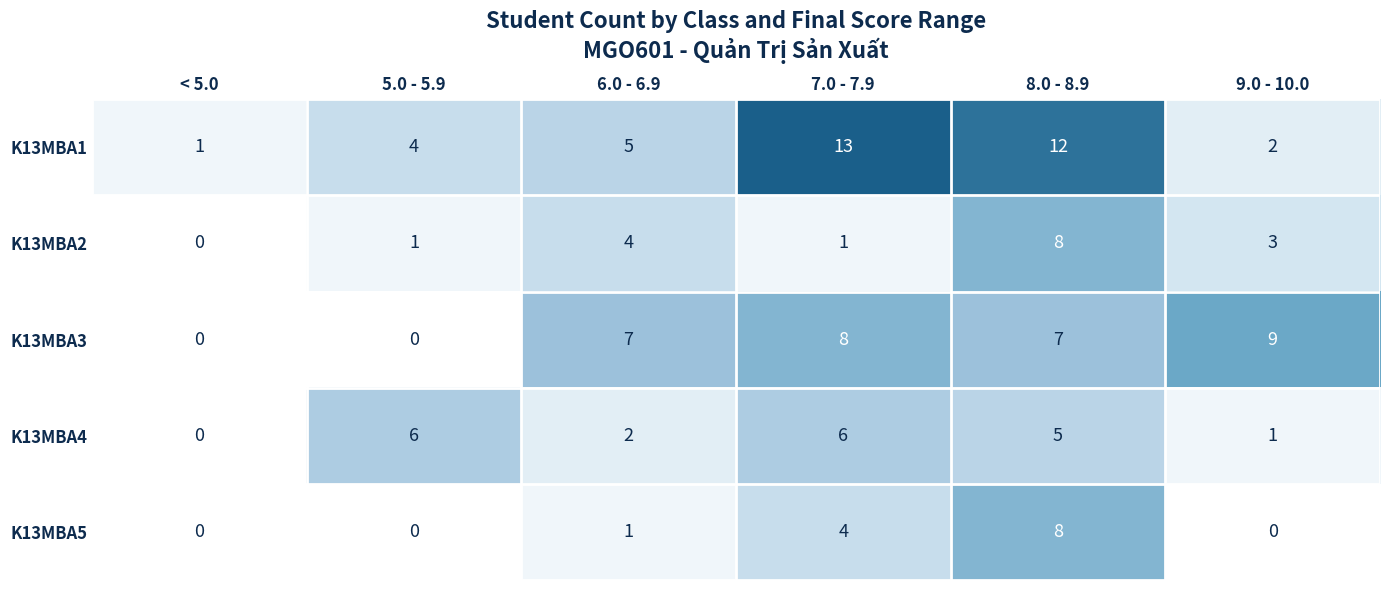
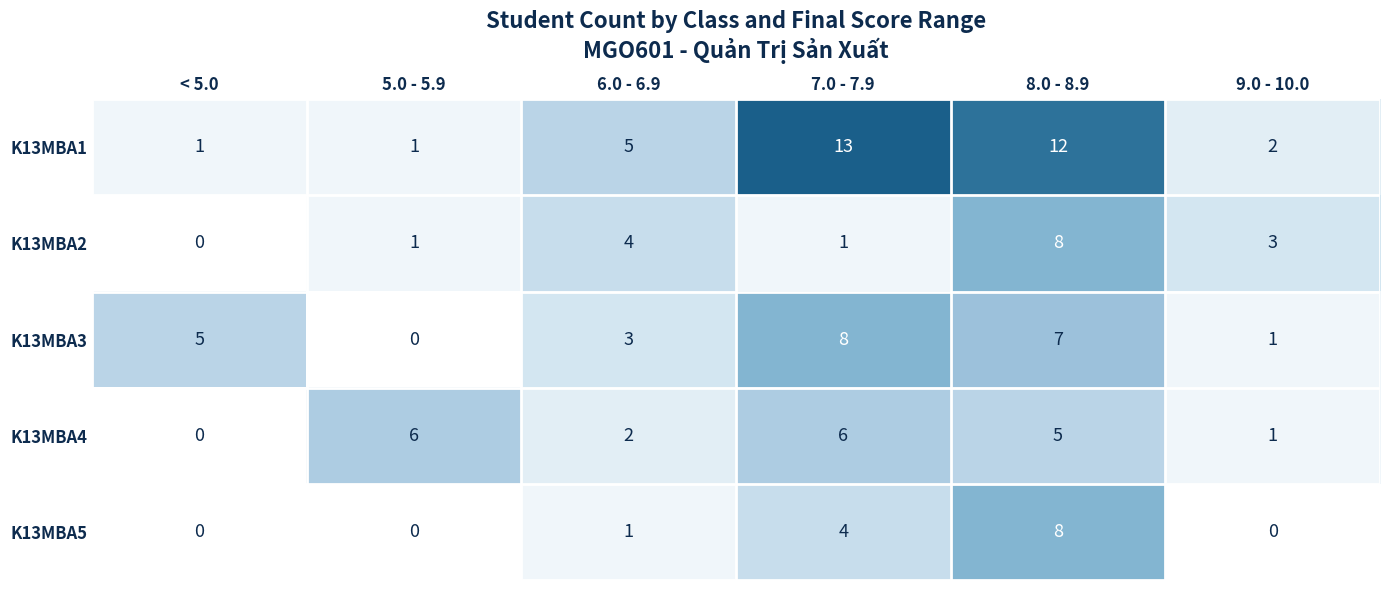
  {
    "K13MBA1": {
      "< 5.0": 1,
-     "5.0 - 5.9": 4,
+     "5.0 - 5.9": 1,
      "6.0 - 6.9": 5,
      "7.0 - 7.9": 13,
      "8.0 - 8.9": 12,
      "9.0 - 10.0": 2
    },
    "K13MBA2": {
      "< 5.0": 0,
      "5.0 - 5.9": 1,
      "6.0 - 6.9": 4,
      "7.0 - 7.9": 1,
      "8.0 - 8.9": 8,
      "9.0 - 10.0": 3
    },
    "K13MBA3": {
-     "< 5.0": 0,
+     "< 5.0": 5,
      "5.0 - 5.9": 0,
-     "6.0 - 6.9": 7,
+     "6.0 - 6.9": 3,
      "7.0 - 7.9": 8,
      "8.0 - 8.9": 7,
-     "9.0 - 10.0": 9
+     "9.0 - 10.0": 1
    },
    "K13MBA4": {
      "< 5.0": 0,
      "5.0 - 5.9": 6,
      "6.0 - 6.9": 2,
      "7.0 - 7.9": 6,
      "8.0 - 8.9": 5,
      "9.0 - 10.0": 1
    },
    "K13MBA5": {
      "< 5.0": 0,
      "5.0 - 5.9": 0,
      "6.0 - 6.9": 1,
      "7.0 - 7.9": 4,
      "8.0 - 8.9": 8,
      "9.0 - 10.0": 0
    }
  }
